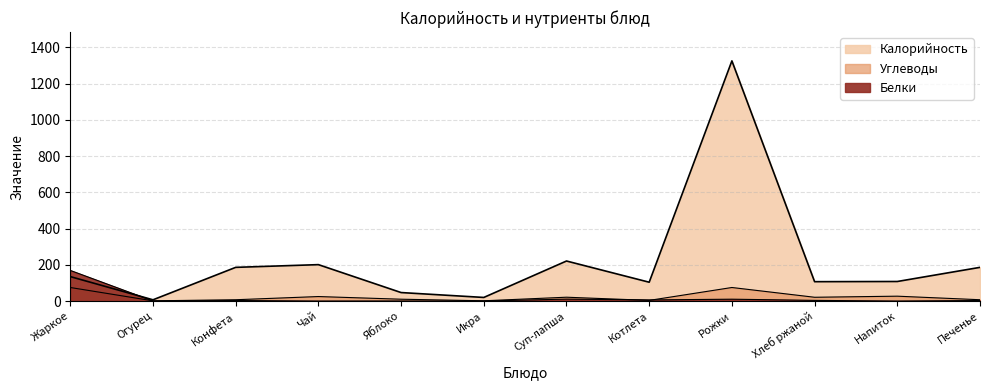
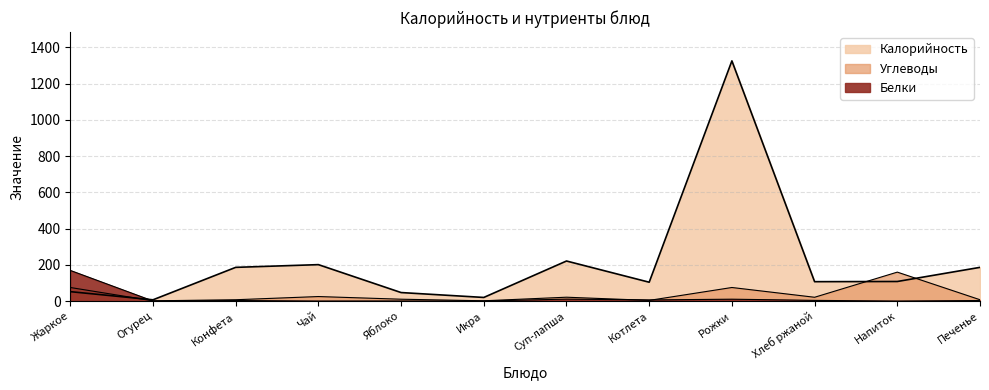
  {
    "Калорийность": {
-     "Жаркое": 140,
+     "Жаркое": 50,
      "Конфета": 190,
      "Чай": 200,
      "Яблоко": 50,
      "Икра": 20,
      "Суп-лапша": 220,
      "Котлета": 100,
      "Рожки": 1330,
      "Хлеб ржаной": 110,
      "Напиток": 110,
      "Печенье": 190
    },
    "Углеводы": {
      "Жаркое": 70,
      "Чай": 30,
      "Рожки": 70,
      "Хлеб ржаной": 20,
-     "Напиток": 30
+     "Напиток": 160
    },
    "Белки": {
      "Жаркое": 170,
      "Чай": 0,
      "Рожки": 10,
      "Хлеб ржаной": 0,
      "Напиток": 0
    }
  }
